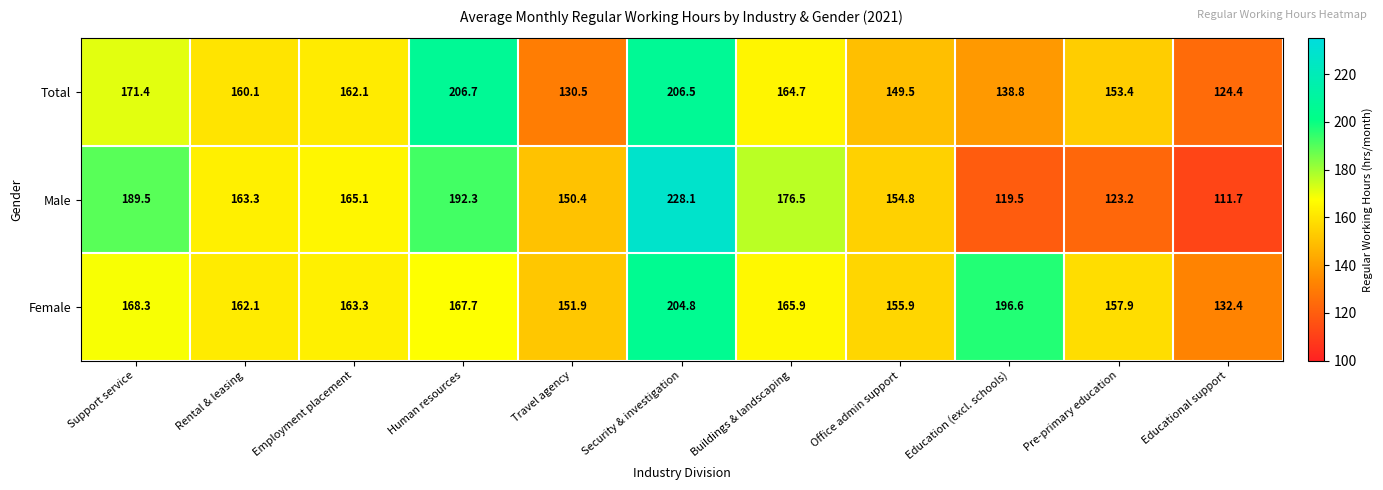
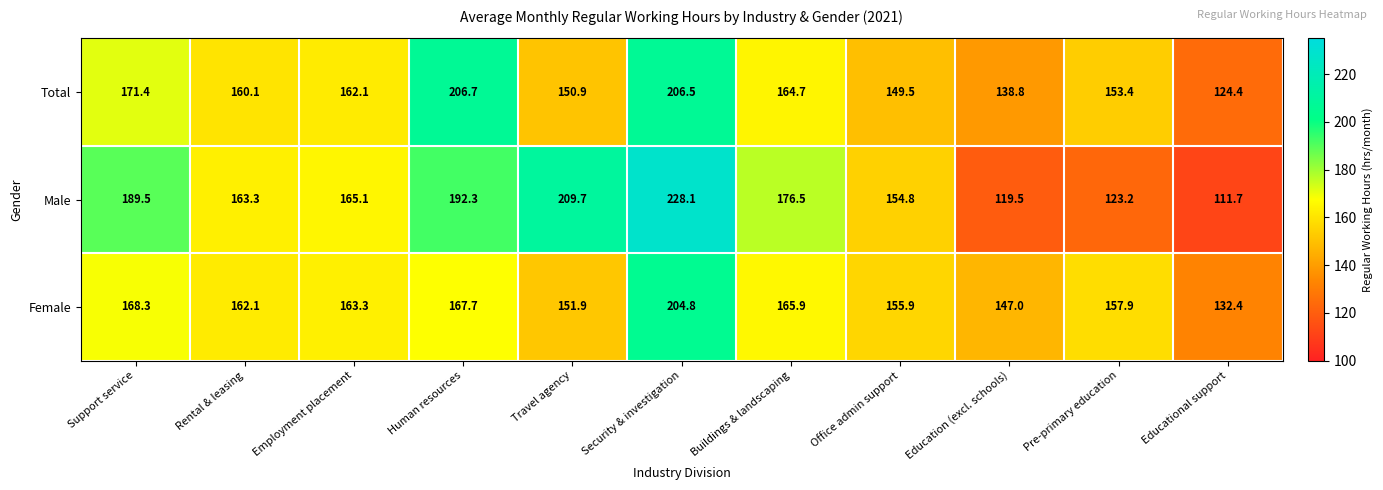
  {
    "Total": {
      "Support service": 171.4,
      "Rental & leasing": 160.1,
      "Employment placement": 162.1,
      "Human resources": 206.7,
-     "Travel agency": 130.5,
+     "Travel agency": 150.9,
      "Security & investigation": 206.5,
      "Buildings & landscaping": 164.7,
      "Office admin support": 149.5,
      "Education (excl. schools)": 138.8,
      "Pre-primary education": 153.4,
      "Educational support": 124.4
    },
    "Male": {
      "Support service": 189.5,
      "Rental & leasing": 163.3,
      "Employment placement": 165.1,
      "Human resources": 192.3,
-     "Travel agency": 150.4,
+     "Travel agency": 209.7,
      "Security & investigation": 228.1,
      "Buildings & landscaping": 176.5,
      "Office admin support": 154.8,
      "Education (excl. schools)": 119.5,
      "Pre-primary education": 123.2,
      "Educational support": 111.7
    },
    "Female": {
      "Support service": 168.3,
      "Rental & leasing": 162.1,
      "Employment placement": 163.3,
      "Human resources": 167.7,
      "Travel agency": 151.9,
      "Security & investigation": 204.8,
      "Buildings & landscaping": 165.9,
      "Office admin support": 155.9,
-     "Education (excl. schools)": 196.6,
+     "Education (excl. schools)": 147.0,
      "Pre-primary education": 157.9,
      "Educational support": 132.4
    }
  }
